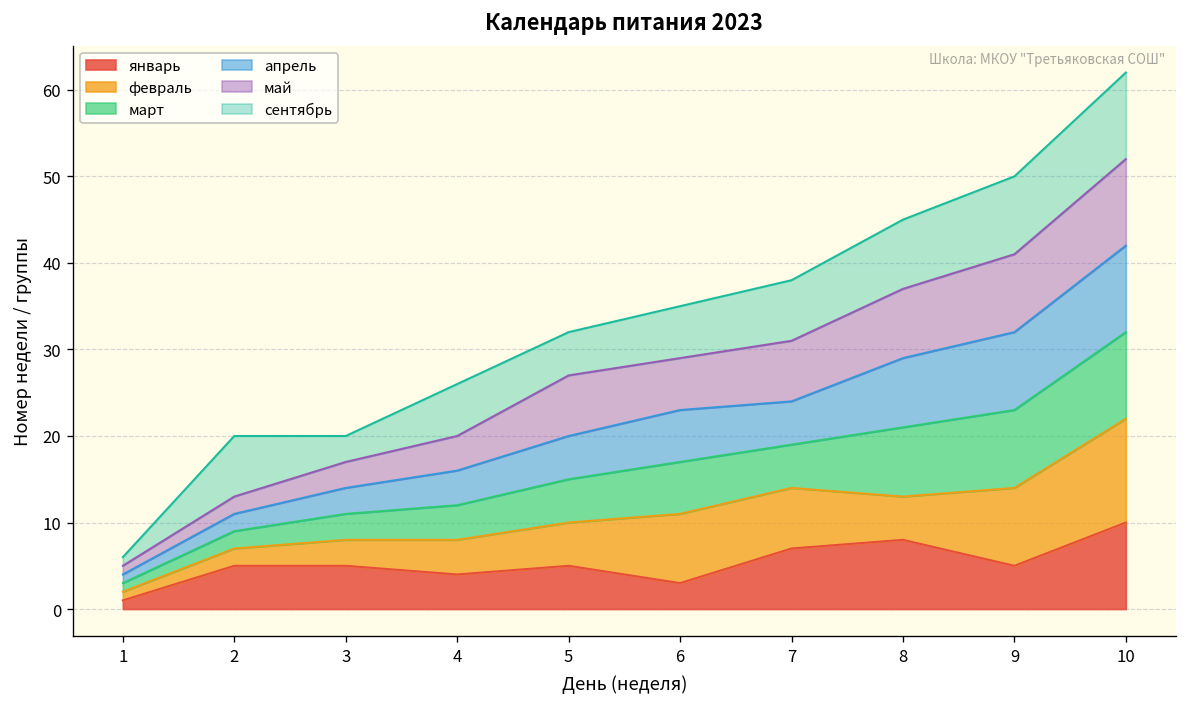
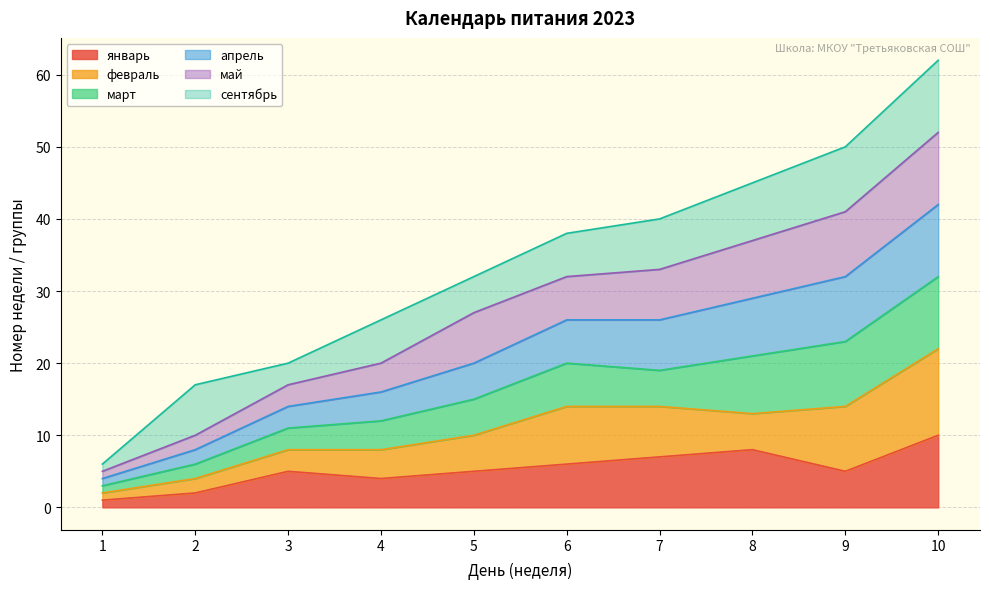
  {
    "январь": {
      "1": 1,
-     "2": 5,
+     "2": 2,
      "3": 5,
      "4": 4,
      "5": 5,
-     "6": 3,
+     "6": 6,
      "7": 7,
      "8": 8,
      "9": 5,
      "10": 10
    },
    "февраль": {
      "1": 1,
      "2": 2,
      "3": 3,
      "4": 4,
      "5": 5,
      "6": 8,
      "7": 7,
      "8": 5,
      "9": 9,
      "10": 12
    },
    "апрель": {
      "1": 1,
      "2": 2,
      "3": 3,
      "4": 4,
      "5": 5,
      "6": 6,
-     "7": 5,
+     "7": 7,
      "8": 8,
      "9": 9,
      "10": 10
    },
    "май": {
      "1": 1,
      "2": 2,
      "3": 3,
      "4": 4,
      "5": 7,
      "6": 6,
      "7": 7,
      "8": 8,
      "9": 9,
      "10": 10
    }
  }
